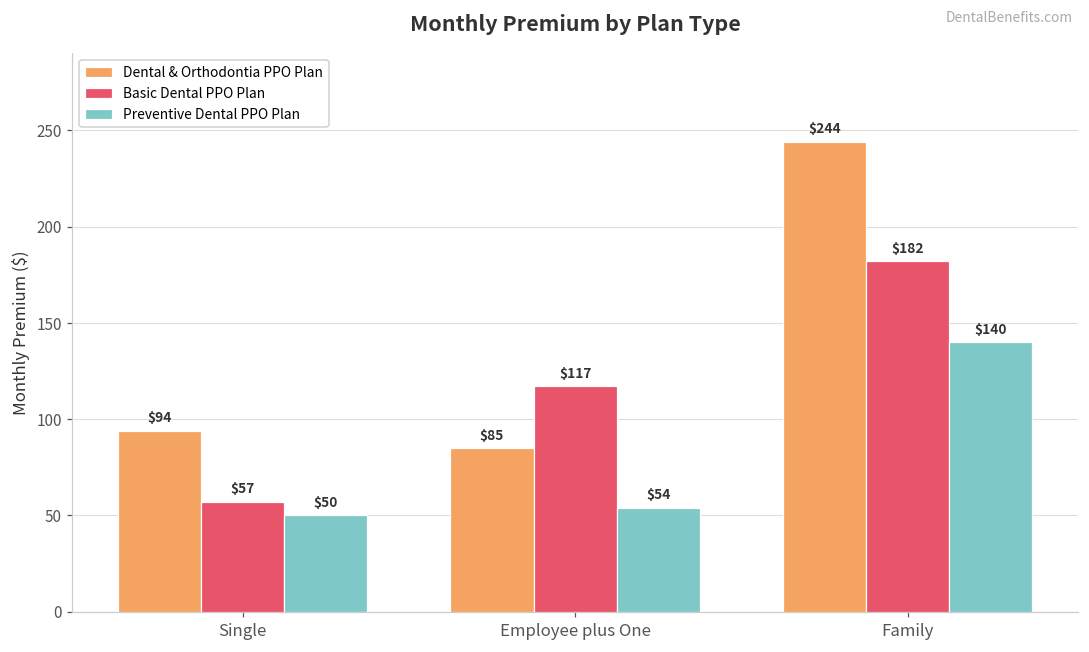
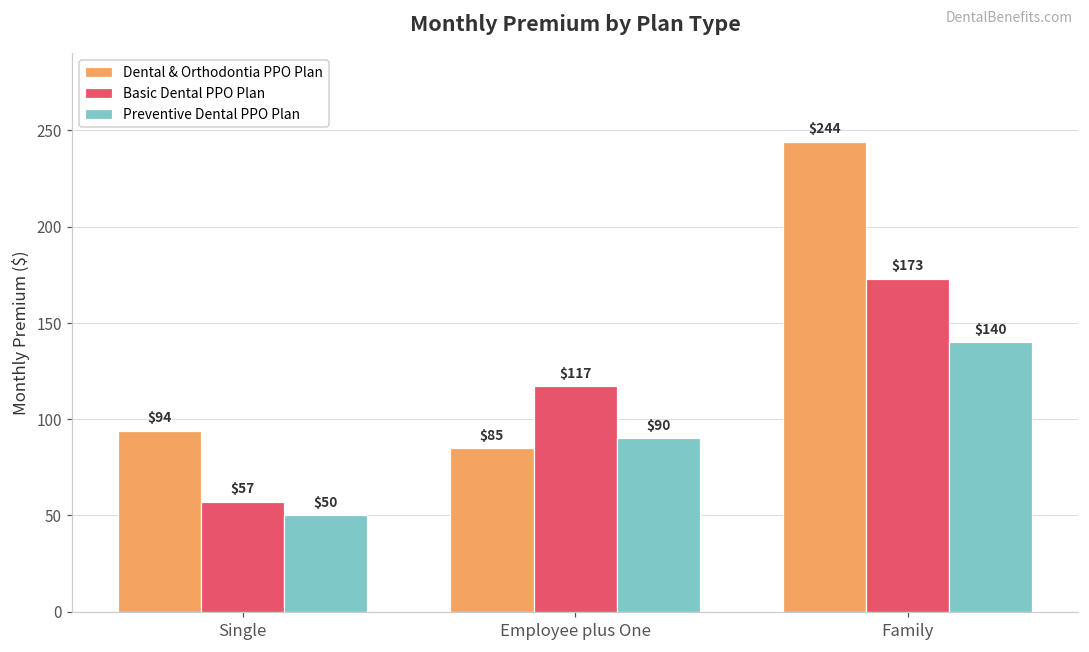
  {
    "Dental & Orthodontia PPO Plan": {
      "Single": "$94",
      "Employee plus One": "$85",
      "Family": "$244"
    },
    "Basic Dental PPO Plan": {
      "Single": "$57",
      "Employee plus One": "$117",
-     "Family": "$182"
+     "Family": "$173"
    },
    "Preventive Dental PPO Plan": {
      "Single": "$50",
-     "Employee plus One": "$54",
+     "Employee plus One": "$90",
      "Family": "$140"
    }
  }
